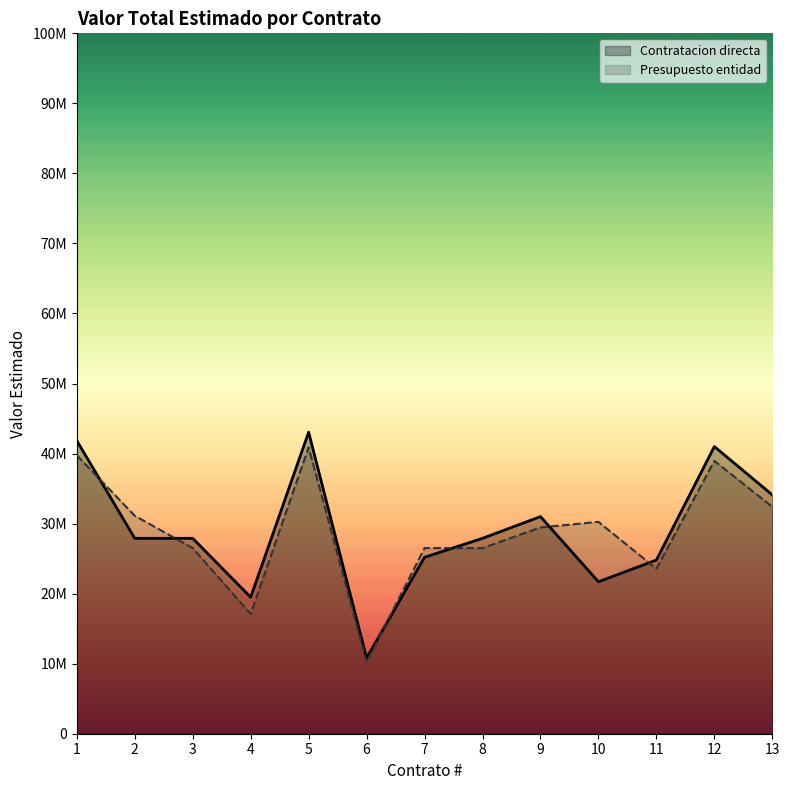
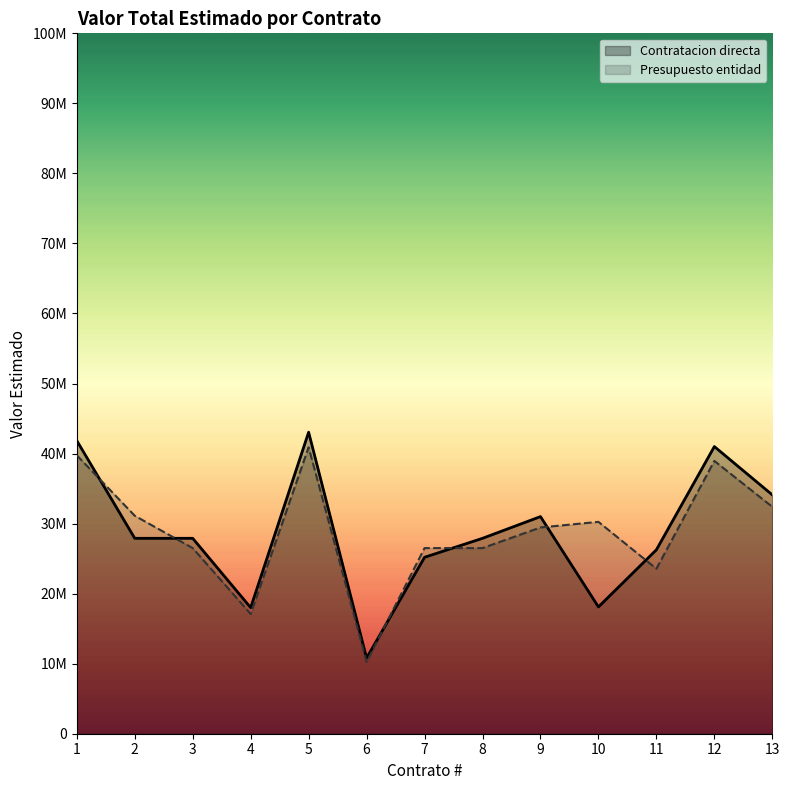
  {
    "Contratacion directa": {
      "1": 42000000,
      "2": 28000000,
      "3": 28000000,
-     "4": 19000000,
+     "4": 18000000,
      "5": 43000000,
      "6": 11000000,
      "7": 25000000,
      "8": 28000000,
      "9": 31000000,
-     "10": 22000000,
-     "11": 25000000,
+     "10": 18000000,
+     "11": 26000000,
      "12": 41000000,
      "13": 34000000
    },
    "Presupuesto entidad": {
      "1": 40000000,
      "2": 31000000,
      "3": 27000000,
      "4": 17000000,
      "5": 41000000,
      "6": 10000000,
      "7": 27000000,
      "8": 27000000,
      "9": 29000000,
      "10": 30000000,
      "11": 24000000,
      "12": 39000000,
      "13": 32000000
    }
  }
